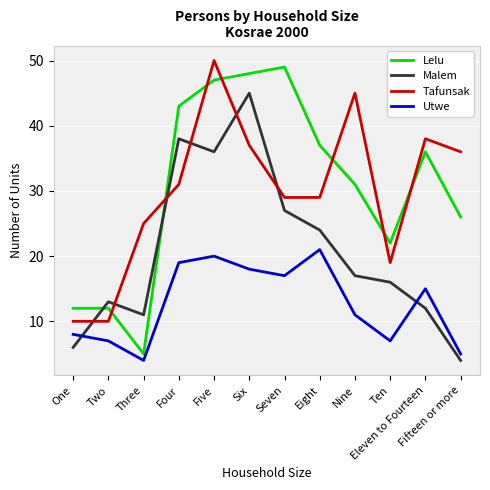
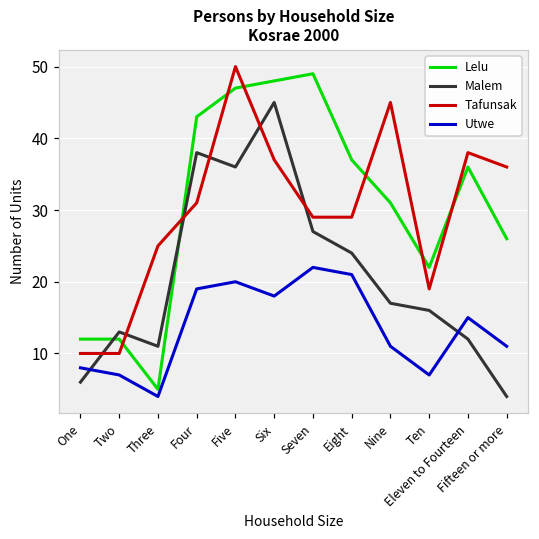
  {
    "Lelu": {
      "One": 12,
      "Two": 12,
      "Three": 5,
      "Four": 43,
      "Five": 47,
      "Six": 48,
      "Seven": 49,
      "Eight": 37,
      "Nine": 31,
      "Ten": 22,
      "Eleven to Fourteen": 36,
      "Fifteen or more": 26
    },
    "Malem": {
      "One": 6,
      "Two": 13,
      "Three": 11,
      "Four": 38,
      "Five": 36,
      "Six": 45,
      "Seven": 27,
      "Eight": 24,
      "Nine": 17,
      "Ten": 16,
      "Eleven to Fourteen": 12,
      "Fifteen or more": 4
    },
    "Tafunsak": {
      "One": 10,
      "Two": 10,
      "Three": 25,
      "Four": 31,
      "Five": 50,
      "Six": 37,
      "Seven": 29,
      "Eight": 29,
      "Nine": 45,
      "Ten": 19,
      "Eleven to Fourteen": 38,
      "Fifteen or more": 36
    },
    "Utwe": {
      "One": 8,
      "Two": 7,
      "Three": 4,
      "Four": 19,
      "Five": 20,
      "Six": 18,
-     "Seven": 17,
+     "Seven": 22,
      "Eight": 21,
      "Nine": 11,
      "Ten": 7,
      "Eleven to Fourteen": 15,
-     "Fifteen or more": 5
+     "Fifteen or more": 11
    }
  }
